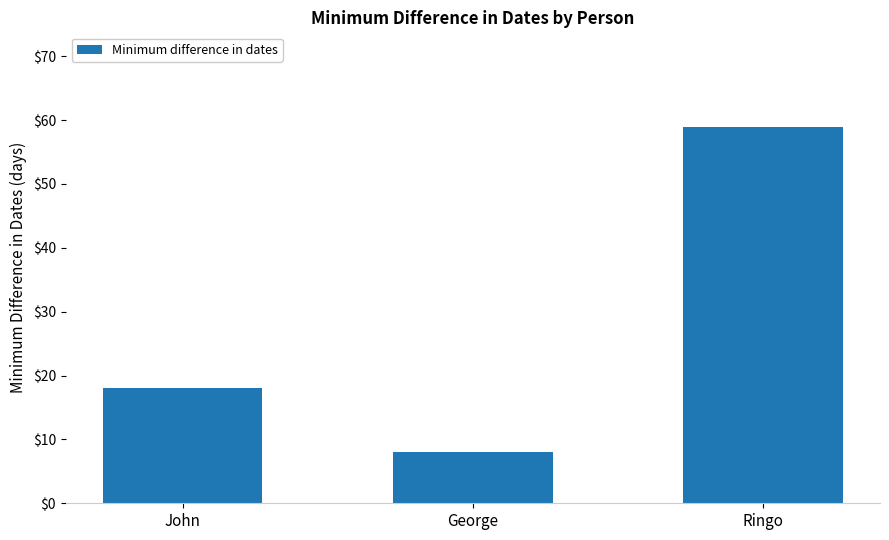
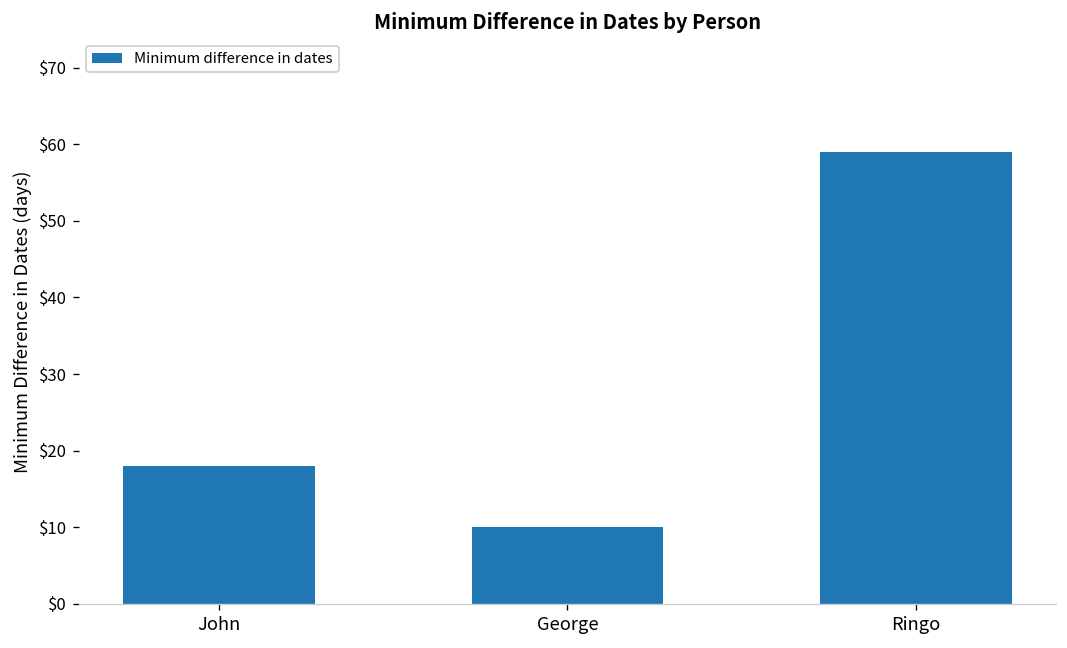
  {
    "John": "$18",
-   "George": "$8",
+   "George": "$10",
    "Ringo": "$59"
  }
